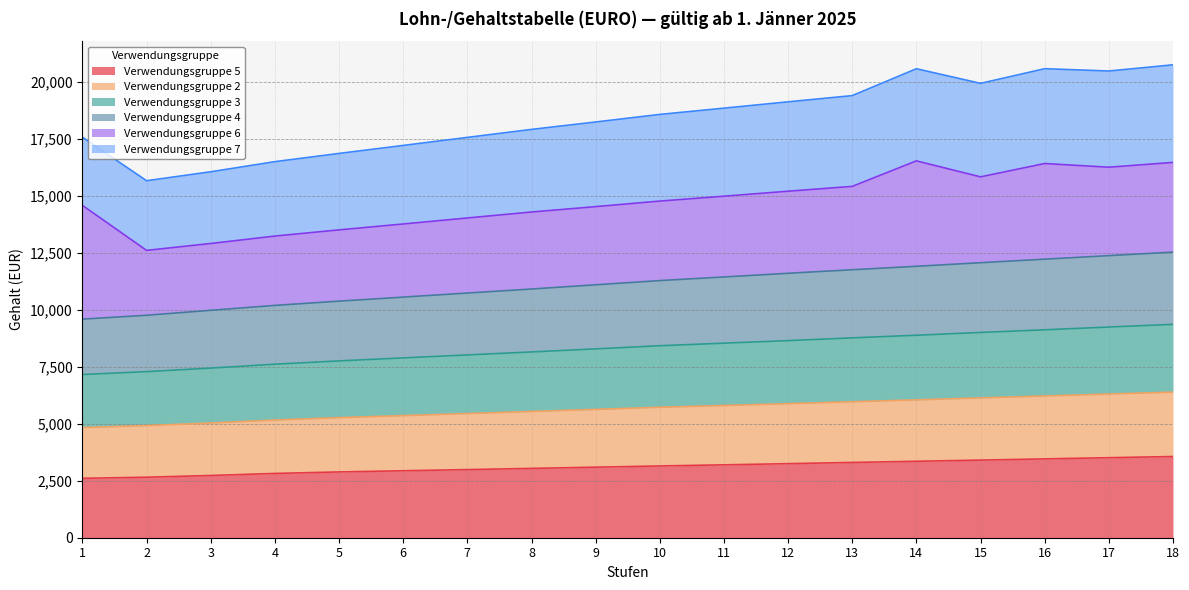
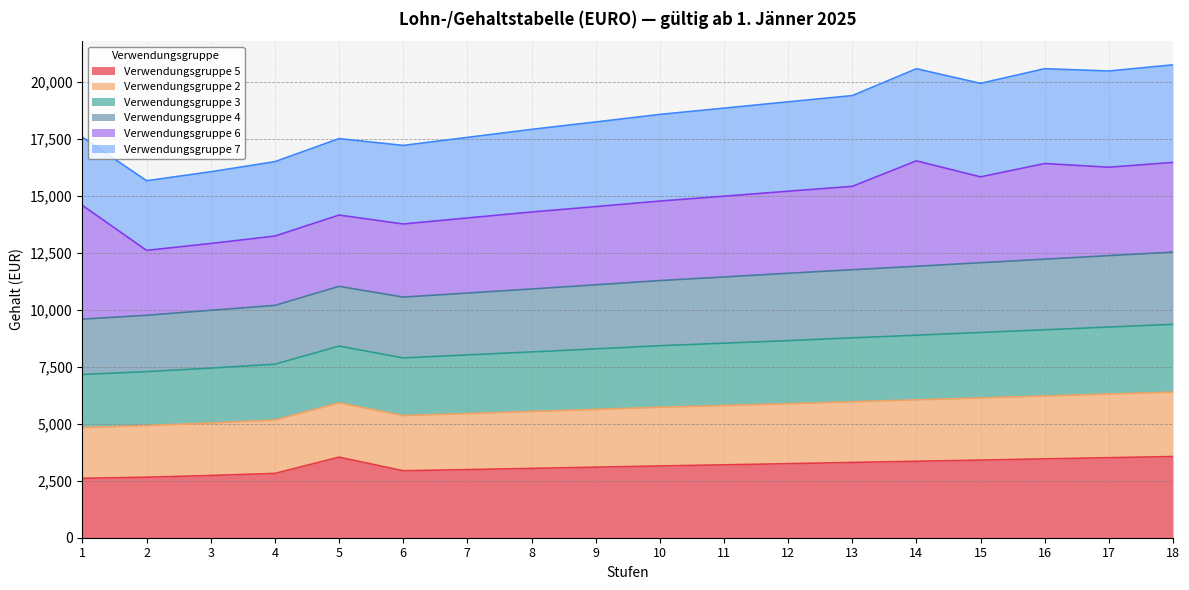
  {
    "Verwendungsgruppe 5": {
      "1": "2,600",
      "2": "2,700",
      "3": "2,700",
      "4": "2,800",
-     "5": "2,900",
+     "5": "3,500",
      "6": "2,900",
      "7": "3,000",
      "8": "3,000",
      "9": "3,100",
      "10": "3,200",
      "11": "3,200",
      "12": "3,300",
      "13": "3,300",
      "14": "3,400",
      "15": "3,400",
      "16": "3,500",
      "17": "3,500",
      "18": "3,600"
    },
    "Verwendungsgruppe 2": {
      "1": "2,200",
      "2": "2,300",
      "3": "2,300",
      "4": "2,300",
      "5": "2,400",
      "6": "2,400",
      "7": "2,500",
      "8": "2,500",
      "9": "2,500",
      "10": "2,600",
      "11": "2,600",
      "12": "2,600",
      "13": "2,700",
      "14": "2,700",
      "15": "2,700",
      "16": "2,800",
      "17": "2,800",
      "18": "2,800"
    },
    "Verwendungsgruppe 6": {
      "1": "5,000",
      "2": "2,800",
      "3": "2,900",
      "4": "3,000",
      "5": "3,100",
      "6": "3,200",
      "7": "3,300",
      "8": "3,400",
      "9": "3,400",
      "10": "3,500",
      "11": "3,500",
      "12": "3,600",
      "13": "3,700",
      "14": "4,600",
      "15": "3,800",
      "16": "4,200",
      "17": "3,900",
      "18": "3,900"
    },
    "Verwendungsgruppe 7": {
      "1": "3,000",
      "2": "3,100",
      "3": "3,100",
      "4": "3,300",
      "5": "3,400",
      "6": "3,400",
      "7": "3,500",
      "8": "3,600",
      "9": "3,700",
      "10": "3,800",
      "11": "3,900",
      "12": "3,900",
      "13": "4,000",
      "14": "4,000",
      "15": "4,100",
      "16": "4,200",
      "17": "4,200",
      "18": "4,300"
    }
  }
